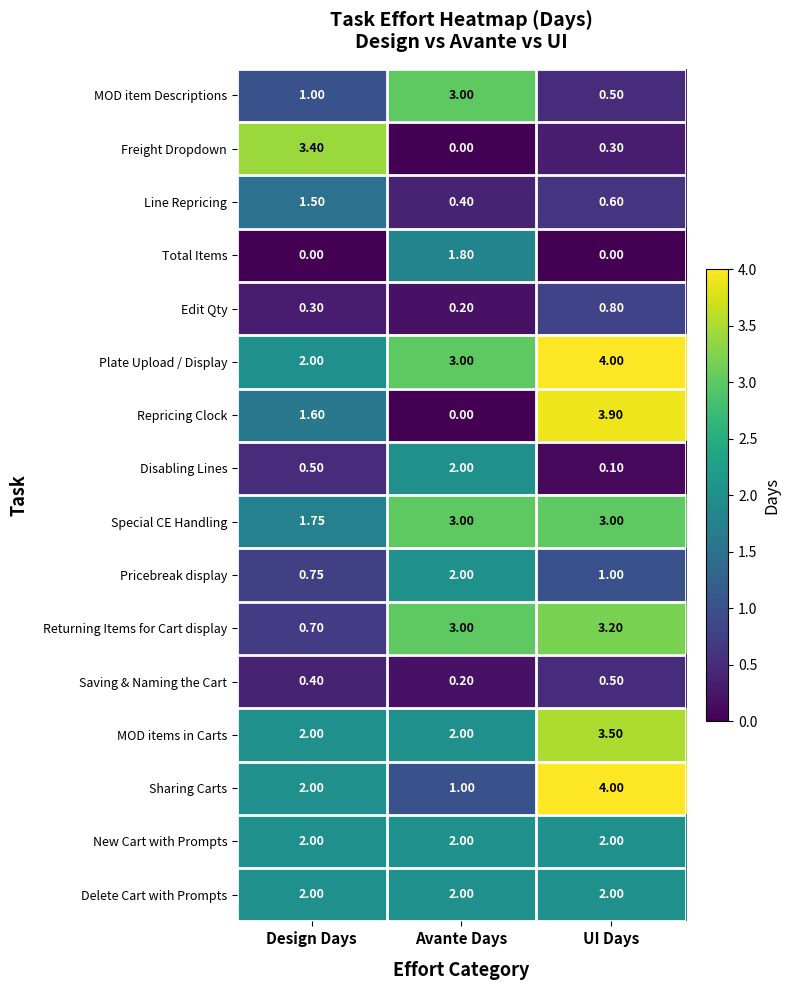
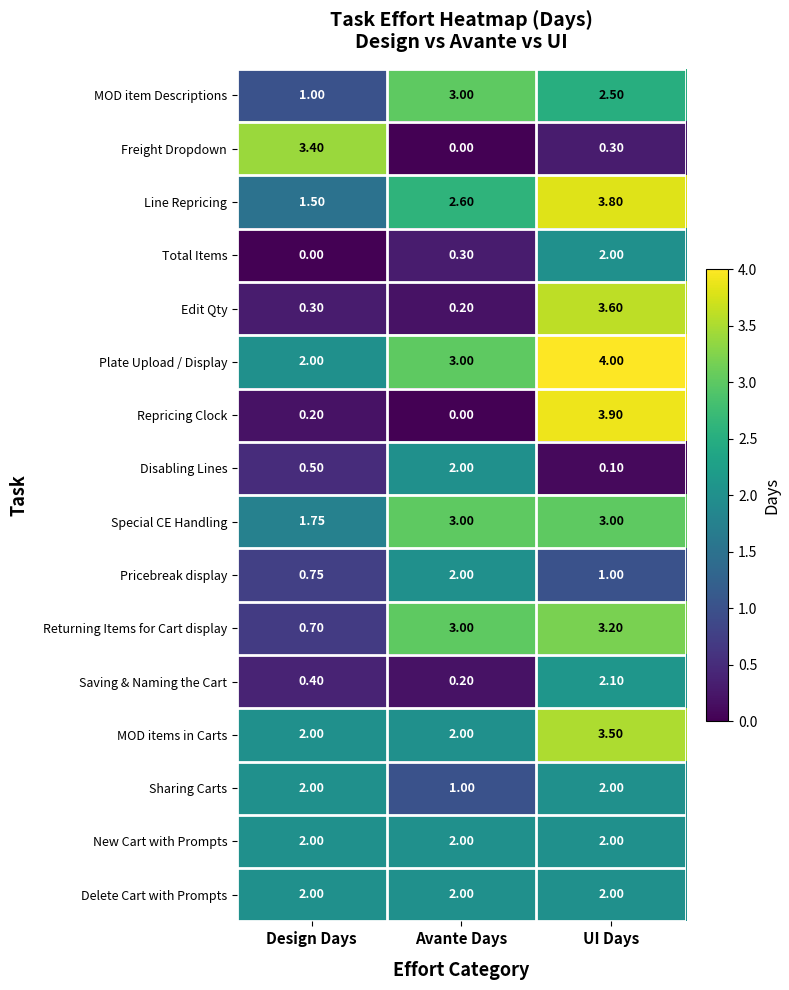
  {
    "MOD item Descriptions": {
      "Design Days": 1.00,
      "Avante Days": 3.00,
-     "UI Days": 0.50
+     "UI Days": 2.50
    },
    "Freight Dropdown": {
      "Design Days": 3.40,
      "Avante Days": 0.00,
      "UI Days": 0.30
    },
    "Line Repricing": {
      "Design Days": 1.50,
-     "Avante Days": 0.40,
-     "UI Days": 0.60
+     "Avante Days": 2.60,
+     "UI Days": 3.80
    },
    "Total Items": {
      "Design Days": 0.00,
-     "Avante Days": 1.80,
-     "UI Days": 0.00
+     "Avante Days": 0.30,
+     "UI Days": 2.00
    },
    "Edit Qty": {
      "Design Days": 0.30,
      "Avante Days": 0.20,
-     "UI Days": 0.80
+     "UI Days": 3.60
    },
    "Plate Upload / Display": {
      "Design Days": 2.00,
      "Avante Days": 3.00,
      "UI Days": 4.00
    },
    "Repricing Clock": {
-     "Design Days": 1.60,
+     "Design Days": 0.20,
      "Avante Days": 0.00,
      "UI Days": 3.90
    },
    "Disabling Lines": {
      "Design Days": 0.50,
      "Avante Days": 2.00,
      "UI Days": 0.10
    },
    "Special CE Handling": {
      "Design Days": 1.75,
      "Avante Days": 3.00,
      "UI Days": 3.00
    },
    "Pricebreak display": {
      "Design Days": 0.75,
      "Avante Days": 2.00,
      "UI Days": 1.00
    },
    "Returning Items for Cart display": {
      "Design Days": 0.70,
      "Avante Days": 3.00,
      "UI Days": 3.20
    },
    "Saving & Naming the Cart": {
      "Design Days": 0.40,
      "Avante Days": 0.20,
-     "UI Days": 0.50
+     "UI Days": 2.10
    },
    "MOD items in Carts": {
      "Design Days": 2.00,
      "Avante Days": 2.00,
      "UI Days": 3.50
    },
    "Sharing Carts": {
      "Design Days": 2.00,
      "Avante Days": 1.00,
-     "UI Days": 4.00
+     "UI Days": 2.00
    },
    "New Cart with Prompts": {
      "Design Days": 2.00,
      "Avante Days": 2.00,
      "UI Days": 2.00
    },
    "Delete Cart with Prompts": {
      "Design Days": 2.00,
      "Avante Days": 2.00,
      "UI Days": 2.00
    }
  }
